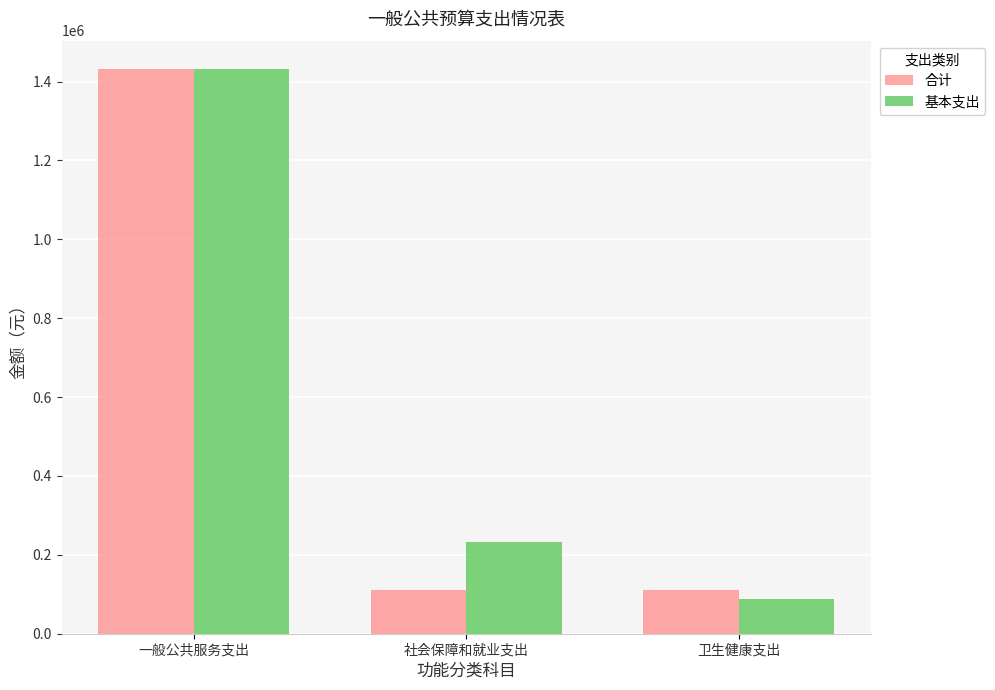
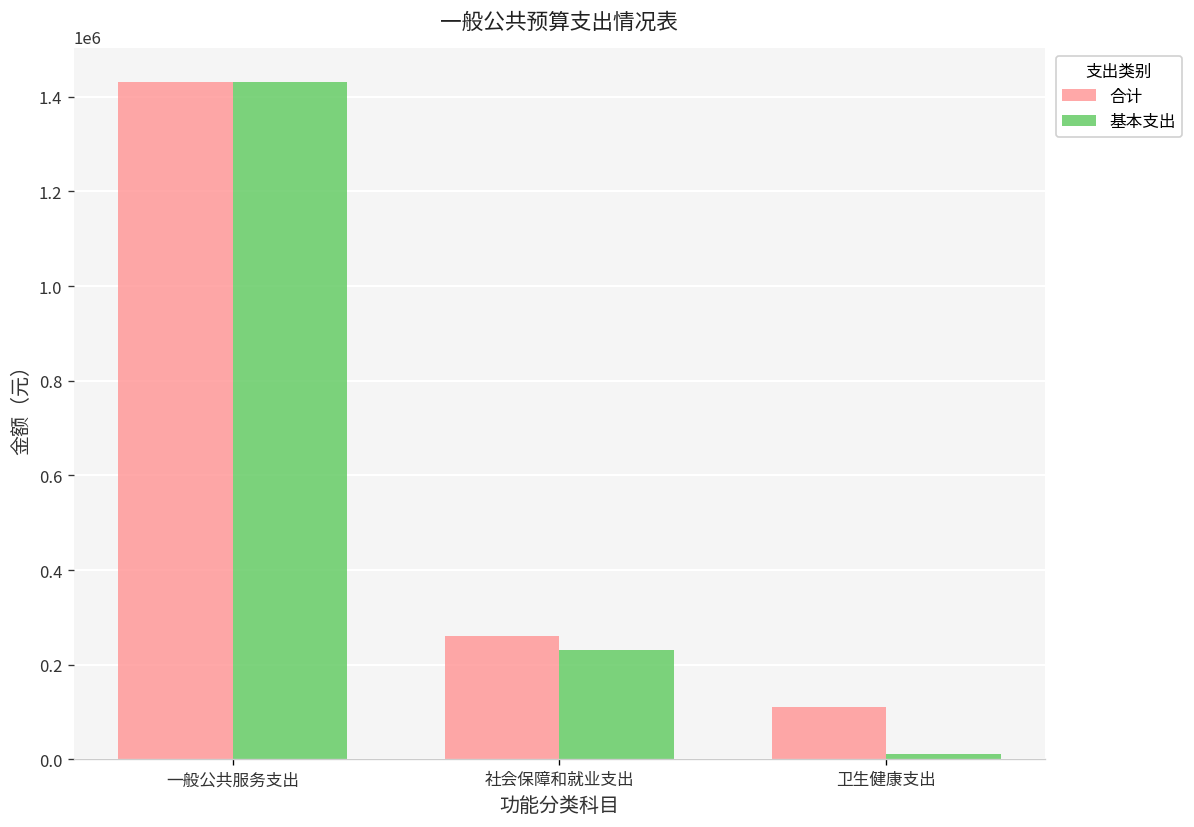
  {
    "合计": {
      "一般公共服务支出": 1430000,
-     "社会保障和就业支出": 110000,
+     "社会保障和就业支出": 260000,
      "卫生健康支出": 110000
    },
    "基本支出": {
      "一般公共服务支出": 1430000,
      "社会保障和就业支出": 230000,
-     "卫生健康支出": 90000
+     "卫生健康支出": 10000
    }
  }
